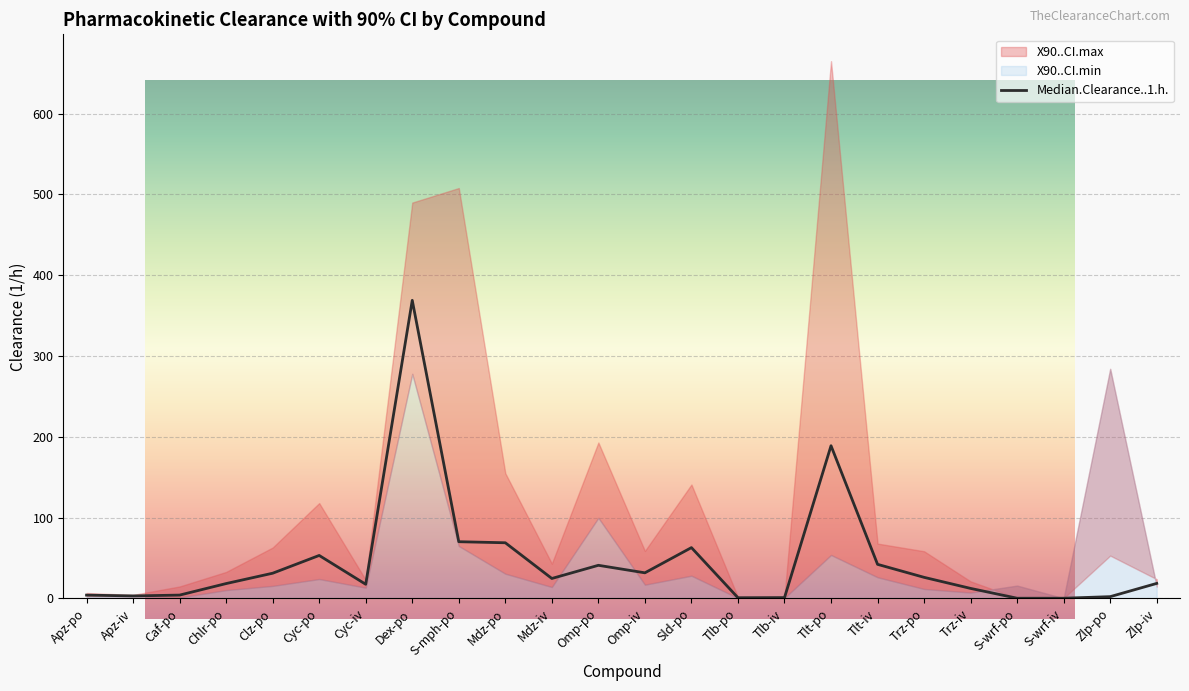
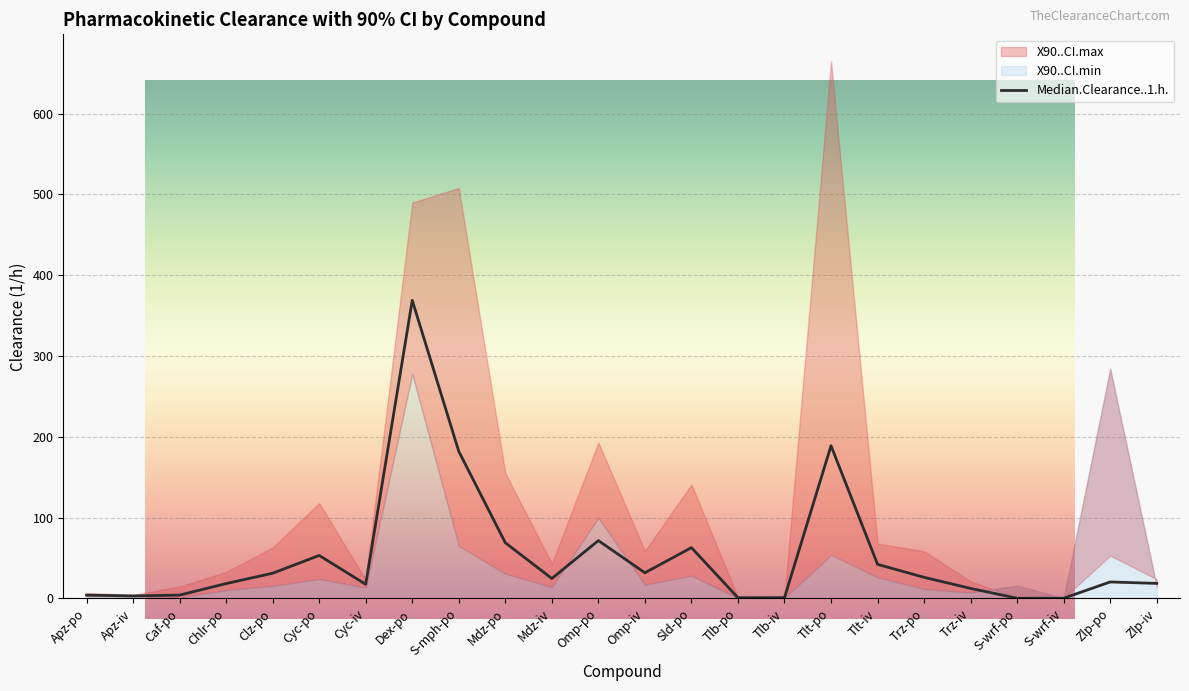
  {
    "Pharmacokinetic Clearance with 90% CI by Compound": {
      "Median.Clearance..1.h.": {
-       "S-mph-po": 70,
-       "Omp-po": 40,
+       "S-mph-po": 180,
+       "Omp-po": 70,
        "S-wrf-po": 0,
-       "Zlp-po": 0,
+       "Zlp-po": 20,
        "Zlp-iv": 20
      },
      "X90..CI.min": {
        "S-mph-po": 60,
        "Omp-po": 100,
        "Zlp-iv": 10
      }
    }
  }
